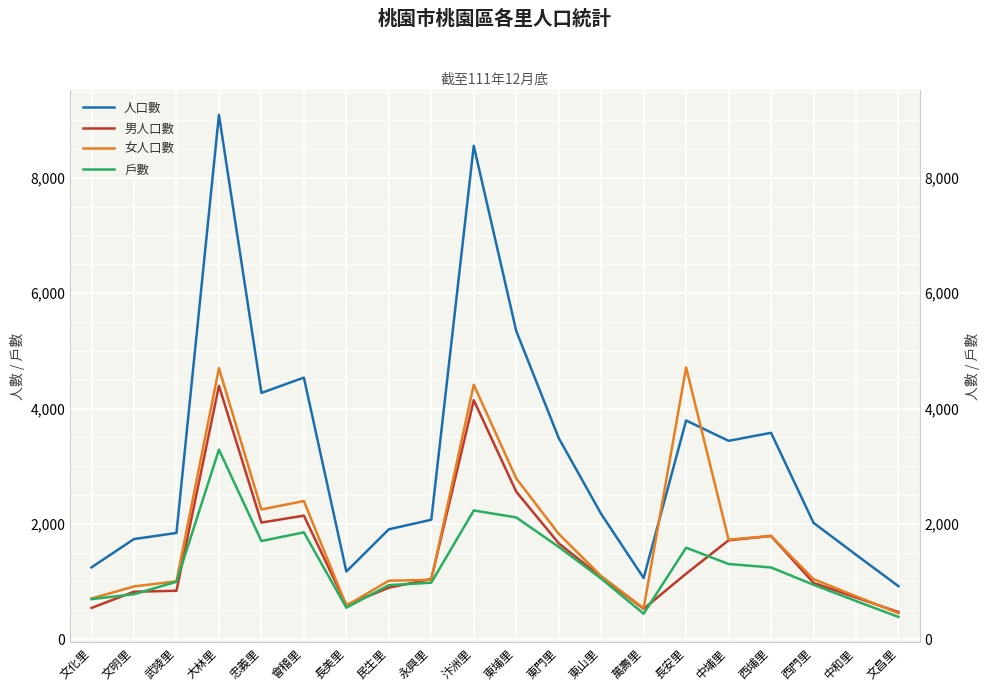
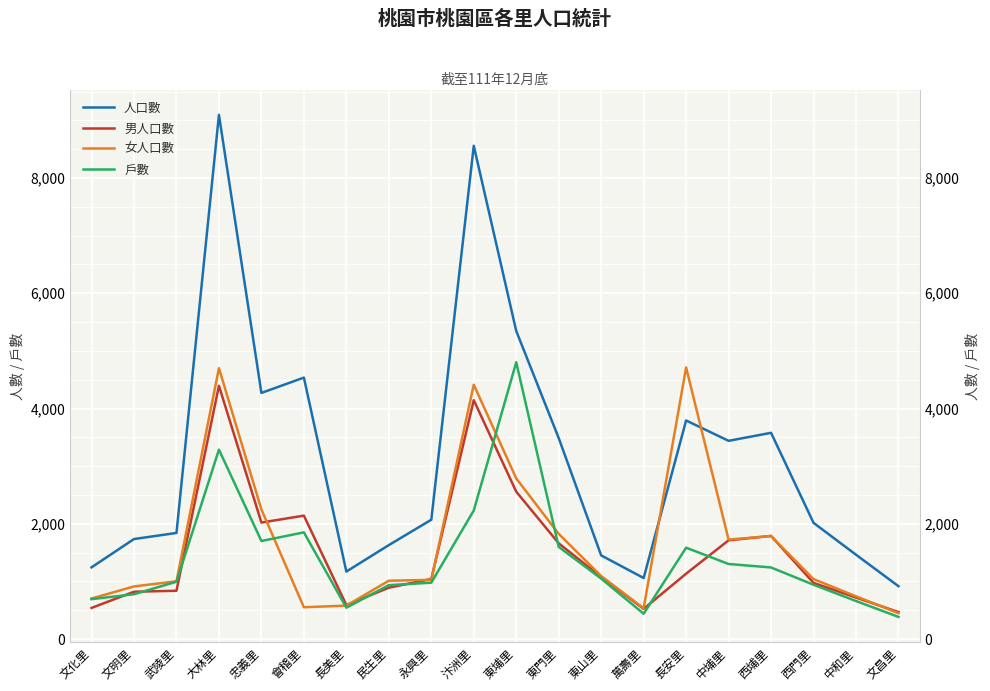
  {
    "人口數": {
      "文化里": "1,200",
      "文明里": "1,700",
      "武陵里": "1,800",
      "大林里": "9,100",
      "忠義里": "4,300",
      "會稽里": "4,500",
      "長美里": "1,200",
-     "民生里": "1,900",
+     "民生里": "1,600",
      "永興里": "2,100",
      "汴洲里": "8,600",
      "東埔里": "5,300",
      "東門里": "3,500",
-     "東山里": "2,200",
+     "東山里": "1,500",
      "萬壽里": "1,100",
      "長安里": "3,800",
      "中埔里": "3,400",
      "西埔里": "3,600",
      "西門里": "2,000",
      "中和里": "1,500",
      "文昌里": "900"
    },
    "男人口數": {
      "文化里": "500",
      "武陵里": "800",
      "大林里": "4,400",
      "忠義里": "2,000",
      "會稽里": "2,100",
      "汴洲里": "4,100",
      "東埔里": "2,600",
      "東門里": "1,700",
      "長安里": "1,100"
    },
    "女人口數": {
      "文明里": "900",
      "大林里": "4,700",
      "忠義里": "2,200",
-     "會稽里": "2,400",
+     "會稽里": "600",
      "民生里": "1,000",
      "汴洲里": "4,400",
      "東埔里": "2,800",
      "東門里": "1,800",
      "長安里": "4,700",
      "西門里": "1,000"
    },
    "戶數": {
      "大林里": "3,300",
      "忠義里": "1,700",
      "會稽里": "1,900",
      "永興里": "1,000",
      "汴洲里": "2,200",
-     "東埔里": "2,100",
+     "東埔里": "4,800",
      "東門里": "1,600",
      "萬壽里": "400",
      "長安里": "1,600",
      "中埔里": "1,300",
      "西埔里": "1,200",
      "中和里": "700",
      "文昌里": "400"
    }
  }
